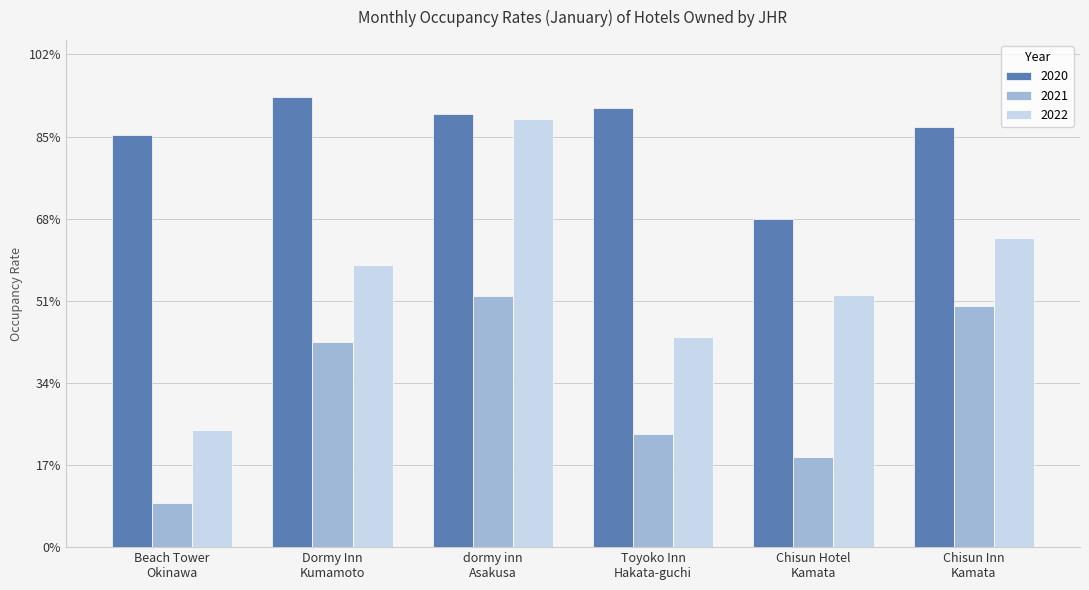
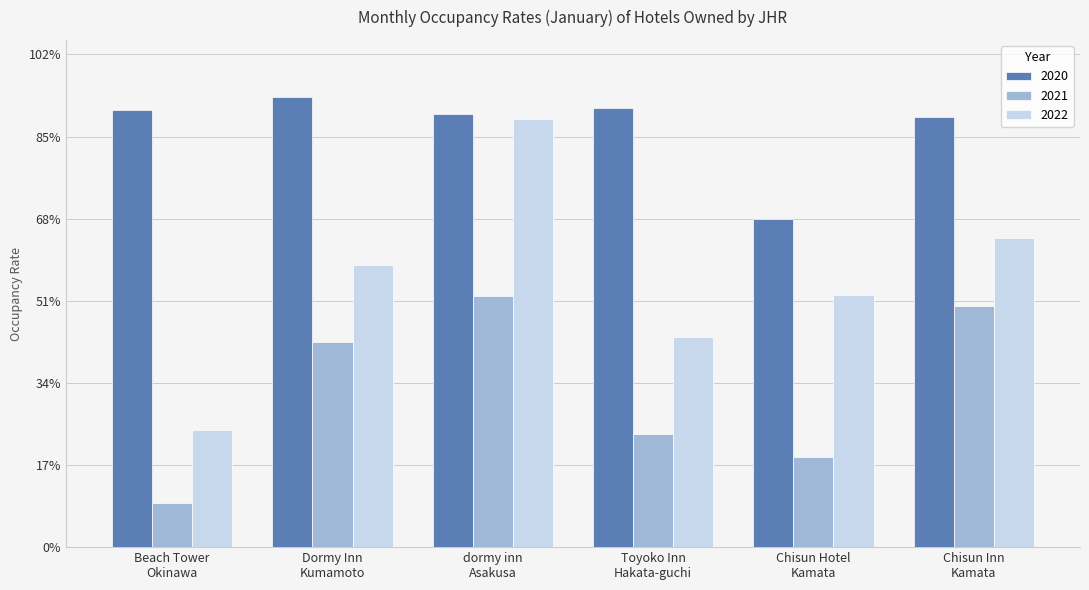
  {
    "2020": {
-     "Beach Tower Okinawa": "85%",
+     "Beach Tower Okinawa": "90%",
      "Dormy Inn Kumamoto": "93%",
      "dormy inn Asakusa": "90%",
      "Toyoko Inn Hakata-guchi": "91%",
      "Chisun Hotel Kamata": "68%",
-     "Chisun Inn Kamata": "87%"
+     "Chisun Inn Kamata": "89%"
    }
  }
